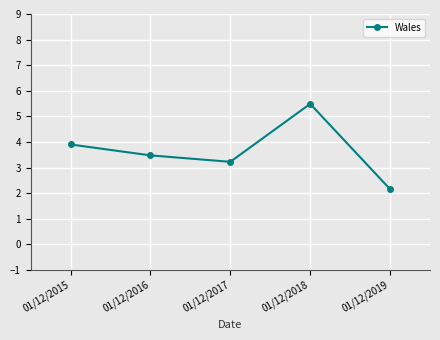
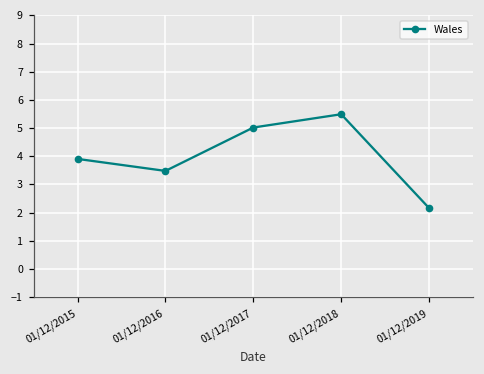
  {
    "01/12/2015": 3.9,
    "01/12/2016": 3.5,
-   "01/12/2017": 3.2,
+   "01/12/2017": 5.0,
    "01/12/2018": 5.5,
    "01/12/2019": 2.2
  }
